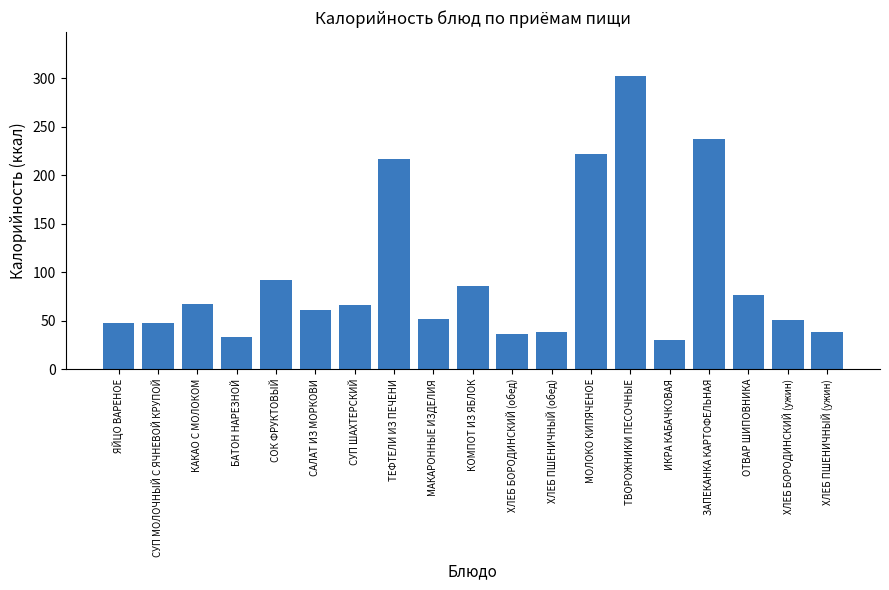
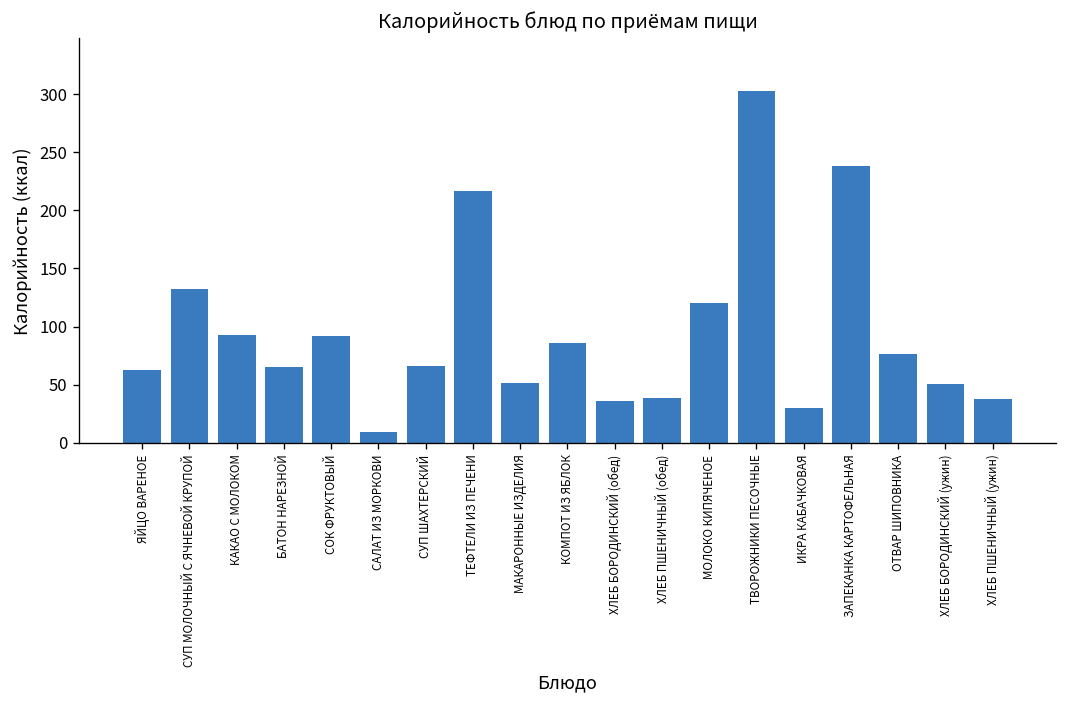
  {
-   "ЯЙЦО ВАРЕНОЕ": 50,
-   "СУП МОЛОЧНЫЙ С ЯЧНЕВОЙ КРУПОЙ": 50,
-   "КАКАО С МОЛОКОМ": 70,
-   "БАТОН НАРЕЗНОЙ": 30,
+   "ЯЙЦО ВАРЕНОЕ": 60,
+   "СУП МОЛОЧНЫЙ С ЯЧНЕВОЙ КРУПОЙ": 130,
+   "КАКАО С МОЛОКОМ": 90,
+   "БАТОН НАРЕЗНОЙ": 70,
    "СОК ФРУКТОВЫЙ": 90,
-   "САЛАТ ИЗ МОРКОВИ": 60,
+   "САЛАТ ИЗ МОРКОВИ": 10,
    "СУП ШАХТЕРСКИЙ": 70,
    "ТЕФТЕЛИ ИЗ ПЕЧЕНИ": 220,
    "МАКАРОННЫЕ ИЗДЕЛИЯ": 50,
    "КОМПОТ ИЗ ЯБЛОК": 90,
    "ХЛЕБ БОРОДИНСКИЙ (обед)": 40,
    "ХЛЕБ ПШЕНИЧНЫЙ (обед)": 40,
-   "МОЛОКО КИПЯЧЕНОЕ": 220,
+   "МОЛОКО КИПЯЧЕНОЕ": 120,
    "ТВОРОЖНИКИ ПЕСОЧНЫЕ": 300,
    "ИКРА КАБАЧКОВАЯ": 30,
    "ЗАПЕКАНКА КАРТОФЕЛЬНАЯ": 240,
    "ОТВАР ШИПОВНИКА": 80,
    "ХЛЕБ БОРОДИНСКИЙ (ужин)": 50,
    "ХЛЕБ ПШЕНИЧНЫЙ (ужин)": 40
  }
